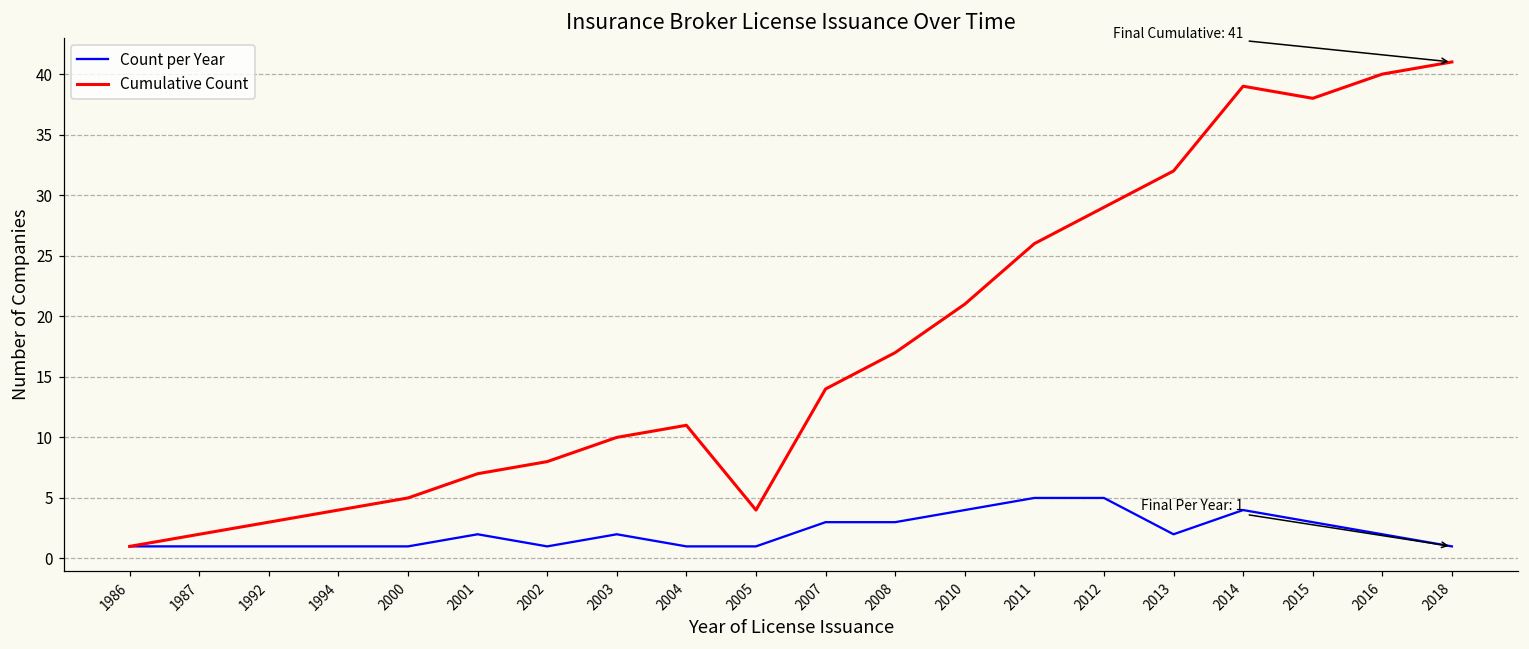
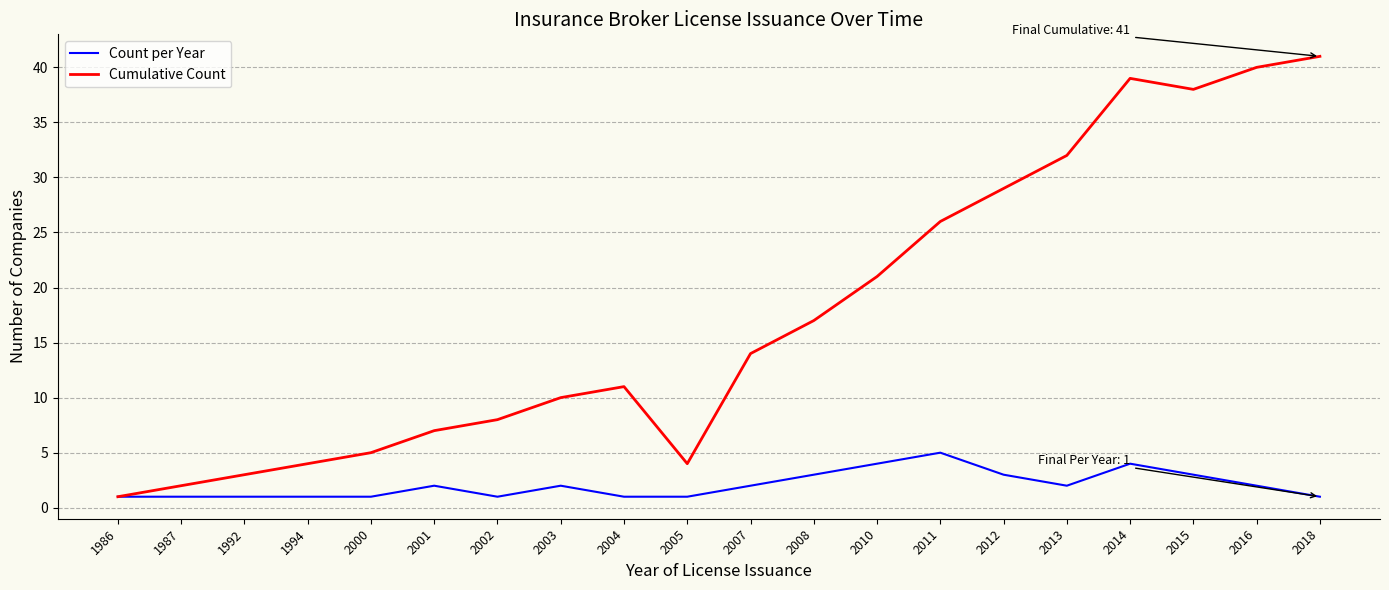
  {
    "Count per Year": {
      "1987": 1,
      "1992": 1,
      "1994": 1,
      "2000": 1,
      "2001": 2,
      "2002": 1,
      "2003": 2,
      "2004": 1,
      "2005": 1,
-     "2007": 3,
+     "2007": 2,
      "2008": 3,
      "2010": 4,
      "2011": 5,
-     "2012": 5,
+     "2012": 3,
      "2018": 1
    },
    "Cumulative Count": {
      "2018": 41
    }
  }
